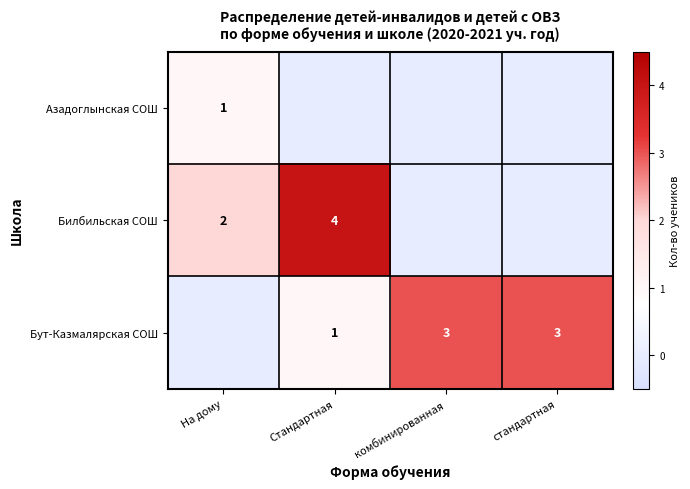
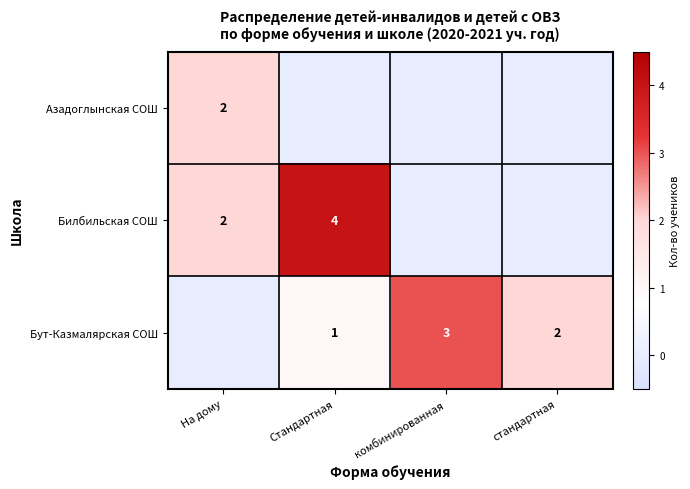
  {
    "Азадоглынская СОШ": {
-     "На дому": 1
+     "На дому": 2
    },
    "Билбильская СОШ": {
      "На дому": 2,
      "Стандартная": 4
    },
    "Бут-Казмалярская СОШ": {
      "Стандартная": 1,
      "комбинированная": 3,
-     "стандартная": 3
+     "стандартная": 2
    }
  }
